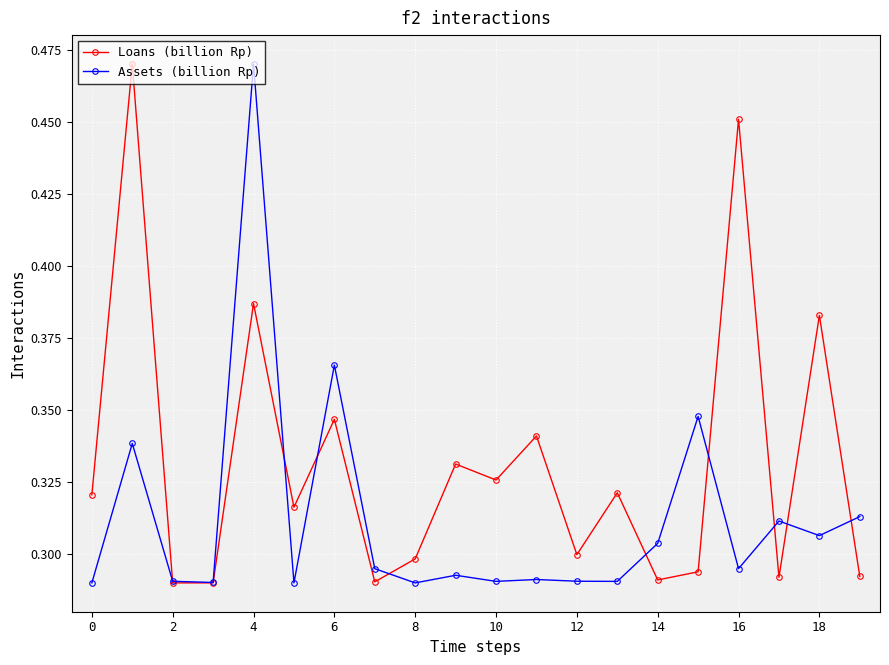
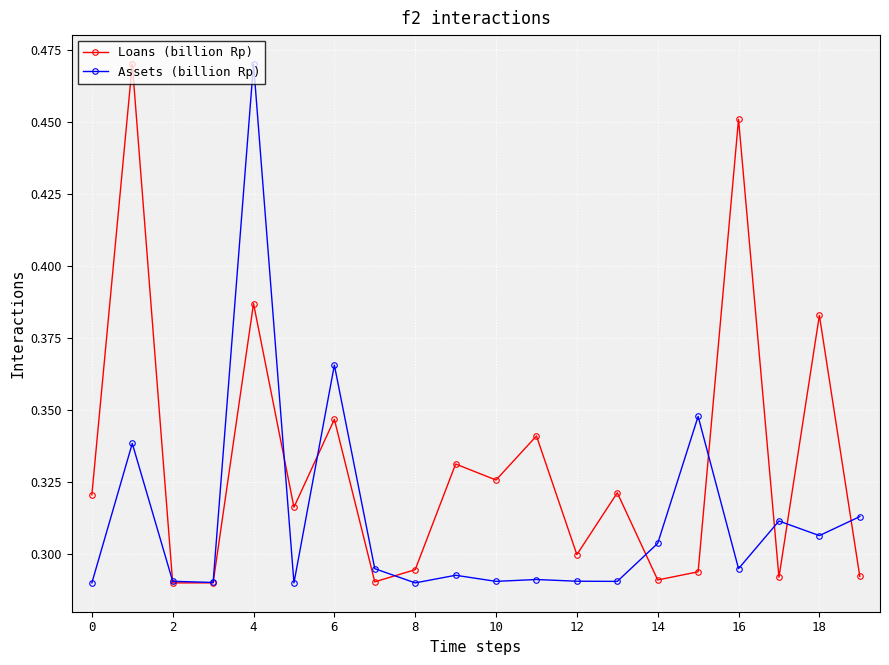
  {
    "Loans (billion Rp)": {
      "0": 0.321,
      "4": 0.387,
      "6": 0.347,
-     "8": 0.298,
+     "8": 0.295,
      "10": 0.326,
      "12": 0.300,
      "14": 0.291,
      "16": 0.451,
      "18": 0.383
    },
    "Assets (billion Rp)": {
      "0": 0.290,
      "6": 0.366,
      "8": 0.290,
      "10": 0.291,
      "12": 0.291,
      "14": 0.304,
      "16": 0.295,
      "18": 0.306
    }
  }
